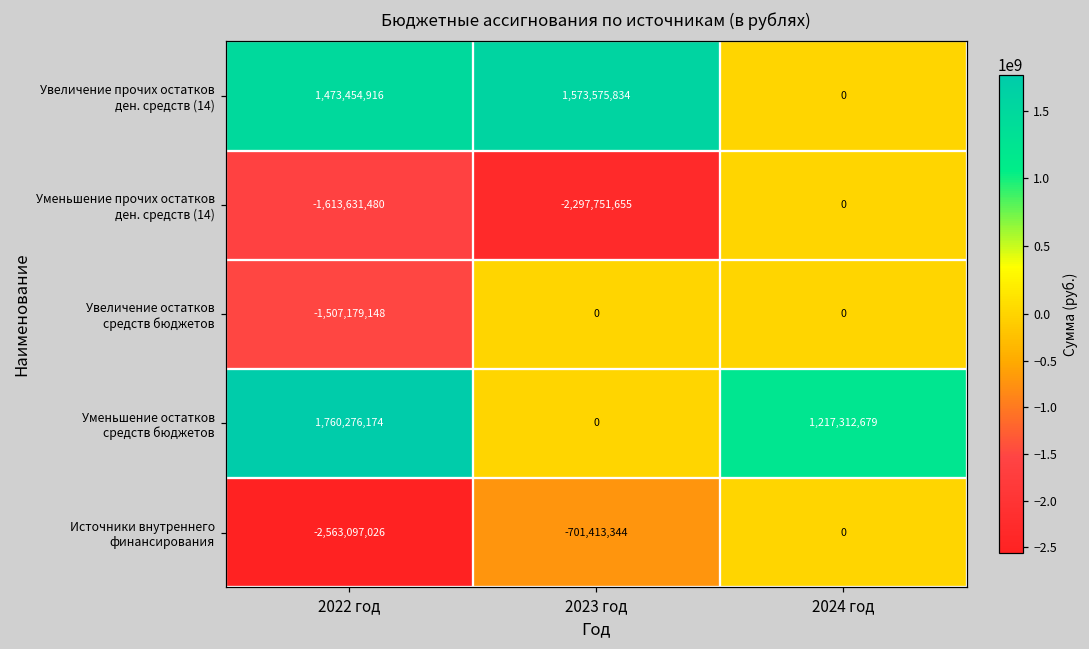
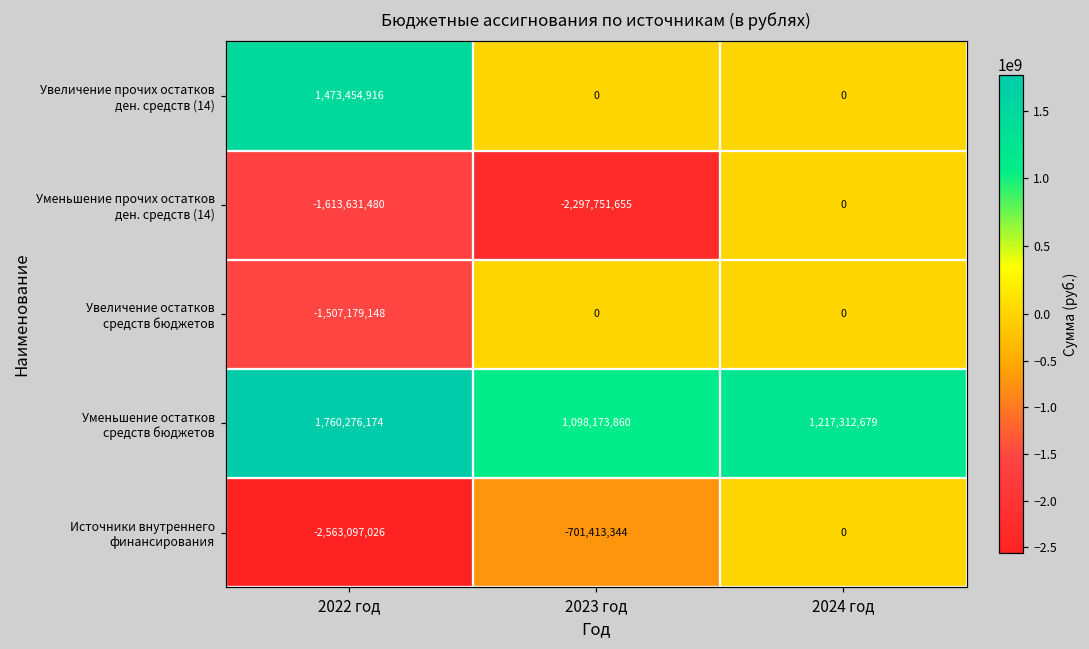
  {
    "Увеличение прочих остатков ден. средств (14)": {
      "2022 год": "1,473,454,916",
-     "2023 год": "1,573,575,834",
+     "2023 год": "0",
      "2024 год": "0"
    },
    "Уменьшение прочих остатков ден. средств (14)": {
      "2022 год": "-1,613,631,480",
      "2023 год": "-2,297,751,655",
      "2024 год": "0"
    },
    "Увеличение остатков средств бюджетов": {
      "2022 год": "-1,507,179,148",
      "2023 год": "0",
      "2024 год": "0"
    },
    "Уменьшение остатков средств бюджетов": {
      "2022 год": "1,760,276,174",
-     "2023 год": "0",
+     "2023 год": "1,098,173,860",
      "2024 год": "1,217,312,679"
    },
    "Источники внутреннего финансирования": {
      "2022 год": "-2,563,097,026",
      "2023 год": "-701,413,344",
      "2024 год": "0"
    }
  }
